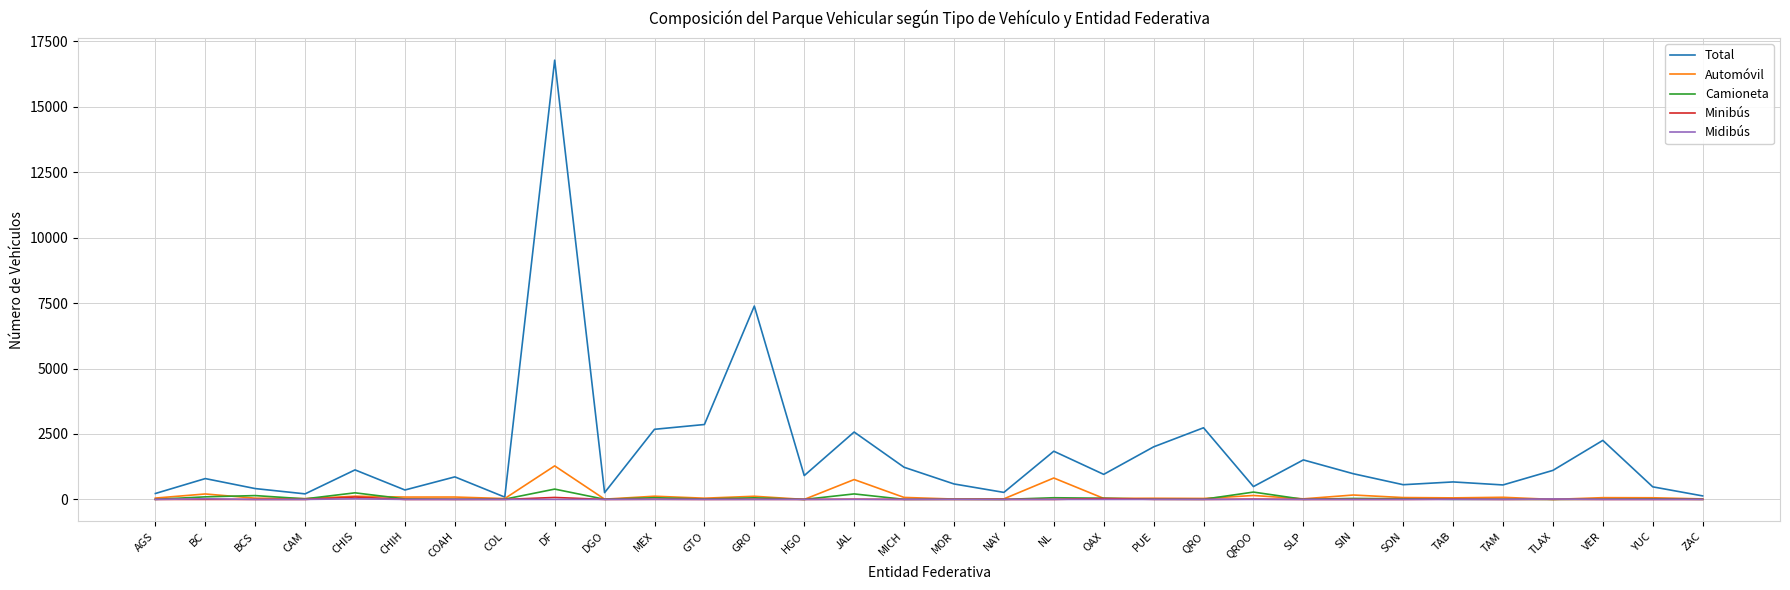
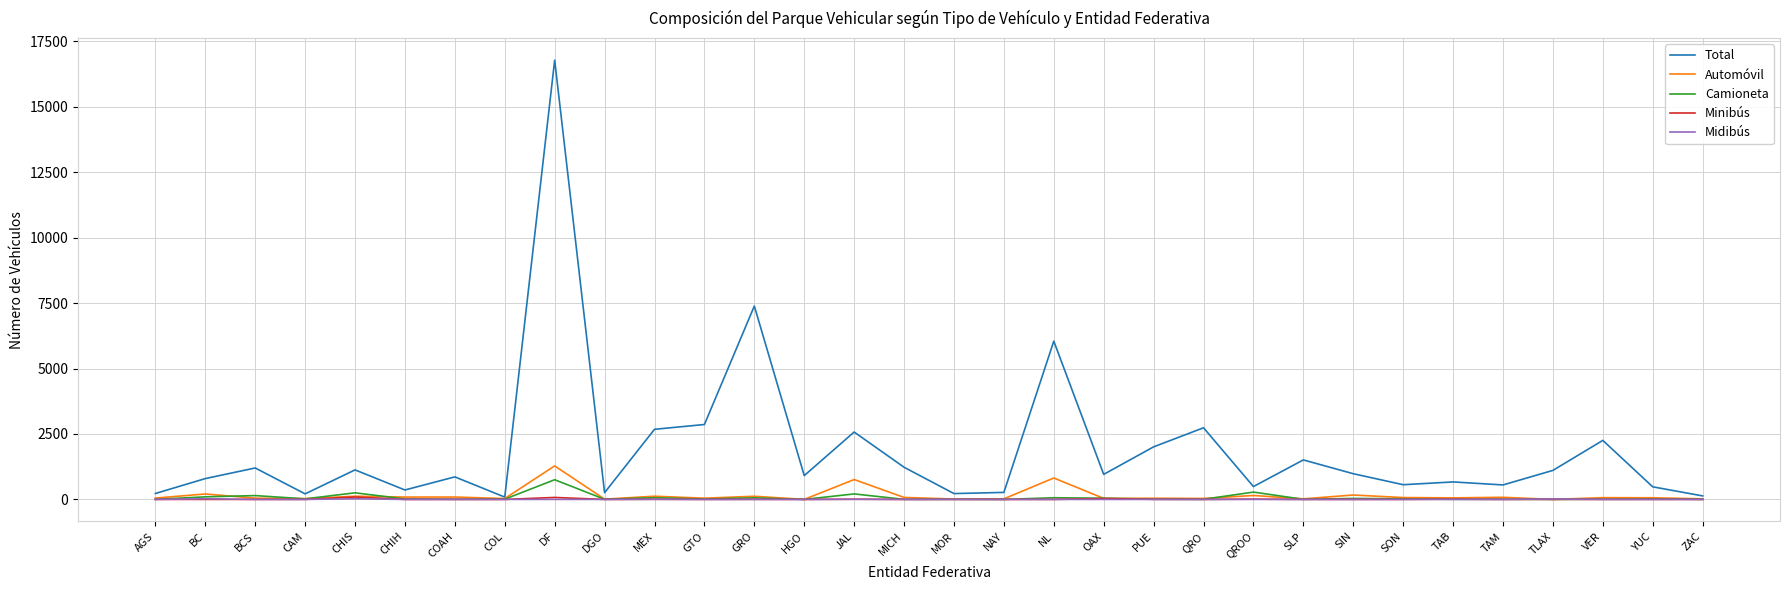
  {
    "Total": {
      "AGS": 200,
      "BC": 800,
-     "BCS": 400,
+     "BCS": 1200,
      "CAM": 200,
      "CHIS": 1100,
      "CHIH": 400,
      "COAH": 900,
      "DF": 16800,
      "DGO": 300,
      "MEX": 2700,
      "GTO": 2900,
      "GRO": 7400,
      "HGO": 900,
      "JAL": 2600,
      "MICH": 1200,
-     "MOR": 600,
+     "MOR": 200,
      "NAY": 300,
-     "NL": 1800,
+     "NL": 6000,
      "OAX": 1000,
      "PUE": 2000,
      "QRO": 2700,
      "QROO": 500,
      "SLP": 1500,
      "SIN": 1000,
      "SON": 600,
      "TAB": 700,
      "TAM": 600,
      "TLAX": 1100,
      "VER": 2300,
      "YUC": 500,
      "ZAC": 100
    },
    "Automóvil": {
      "BC": 200,
      "DF": 1300,
      "JAL": 800,
      "NL": 800,
      "QROO": 200,
      "SIN": 200
    },
    "Camioneta": {
      "BCS": 100,
      "CHIS": 300,
-     "DF": 400,
+     "DF": 800,
      "JAL": 200,
      "QROO": 300
    }
  }
